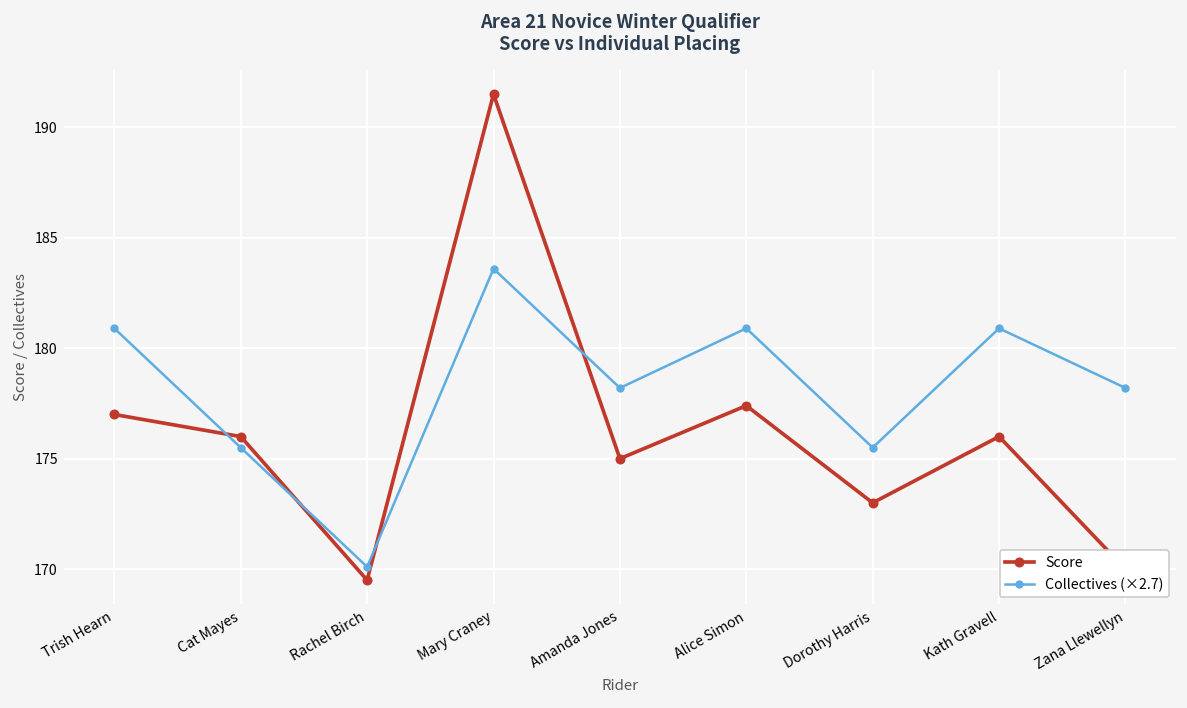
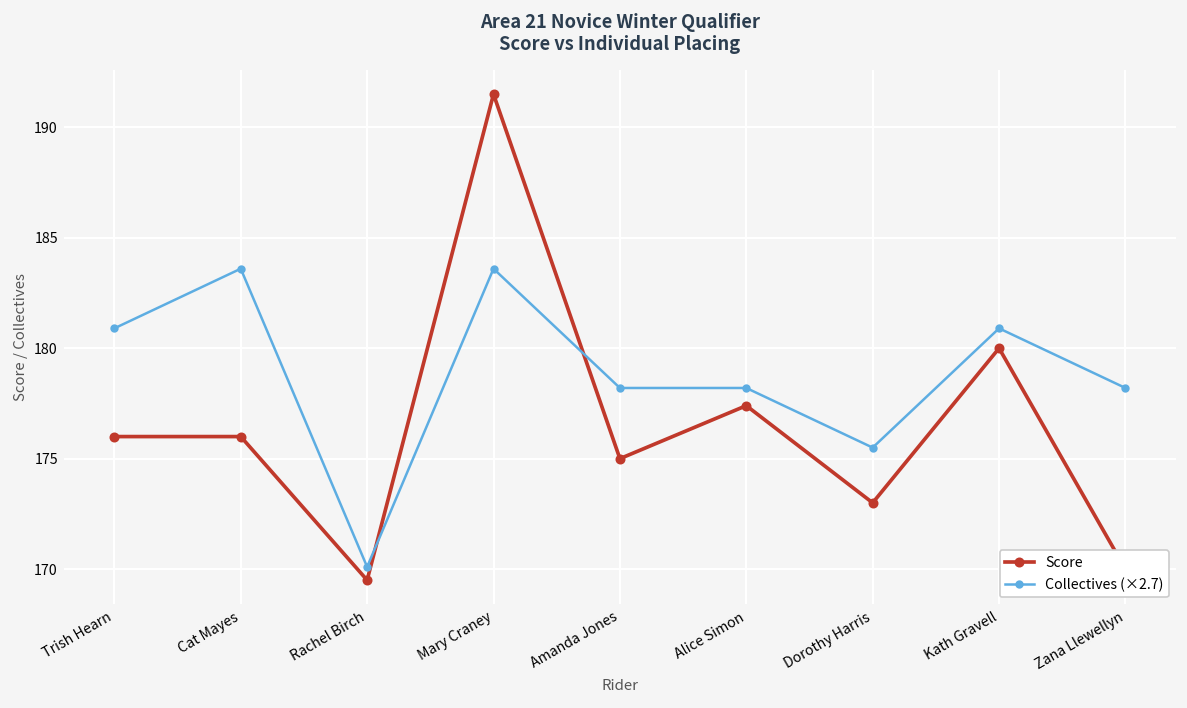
  {
    "Score": {
-     "Trish Hearn": 177,
+     "Trish Hearn": 176,
      "Cat Mayes": 176,
      "Rachel Birch": 169.5,
      "Mary Craney": 191.5,
      "Amanda Jones": 175,
      "Alice Simon": 177.4,
      "Dorothy Harris": 173,
-     "Kath Gravell": 176
+     "Kath Gravell": 180
    },
    "Collectives (×2.7)": {
      "Trish Hearn": 180.9,
-     "Cat Mayes": 175.5,
+     "Cat Mayes": 183.6,
      "Rachel Birch": 170.1,
      "Mary Craney": 183.6,
      "Amanda Jones": 178.2,
-     "Alice Simon": 180.9,
+     "Alice Simon": 178.2,
      "Dorothy Harris": 175.5,
      "Kath Gravell": 180.9,
      "Zana Llewellyn": 178.2
    }
  }
